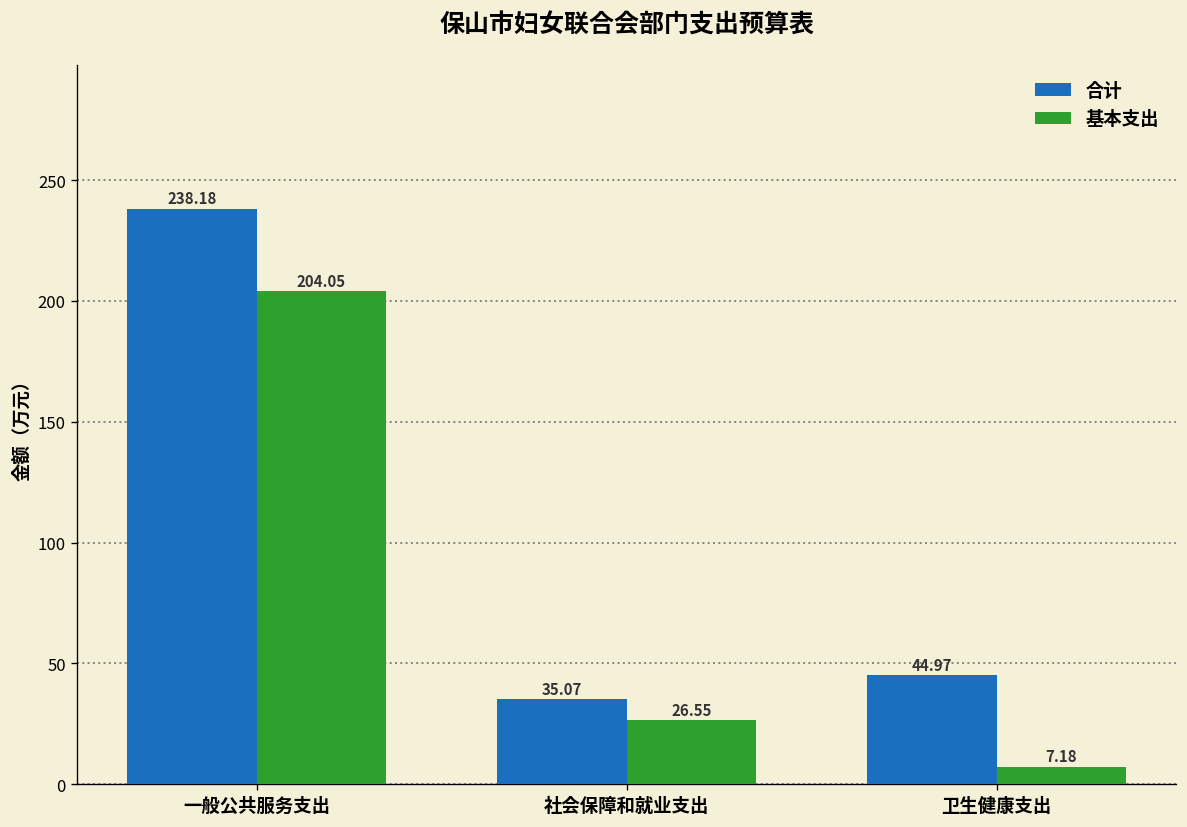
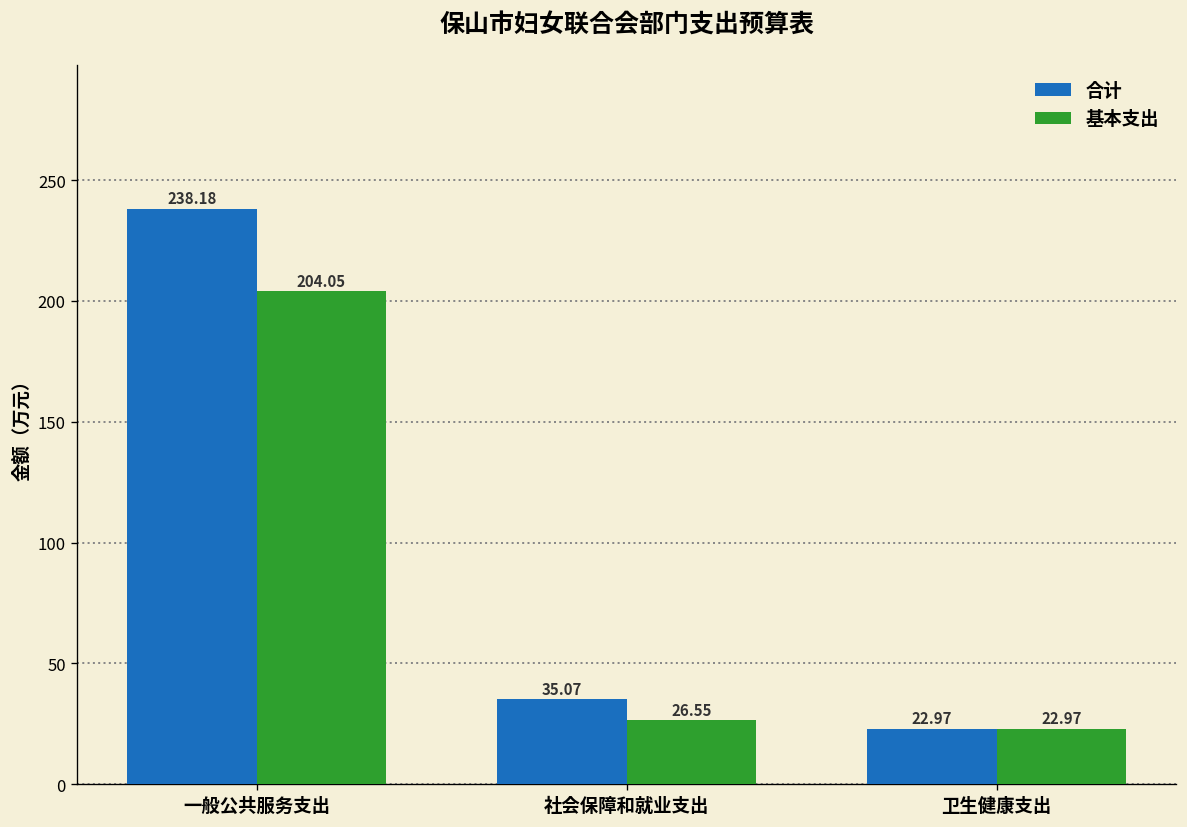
  {
    "合计": {
      "一般公共服务支出": 238.18,
      "社会保障和就业支出": 35.07,
-     "卫生健康支出": 44.97
+     "卫生健康支出": 22.97
    },
    "基本支出": {
      "一般公共服务支出": 204.05,
      "社会保障和就业支出": 26.55,
-     "卫生健康支出": 7.18
+     "卫生健康支出": 22.97
    }
  }
